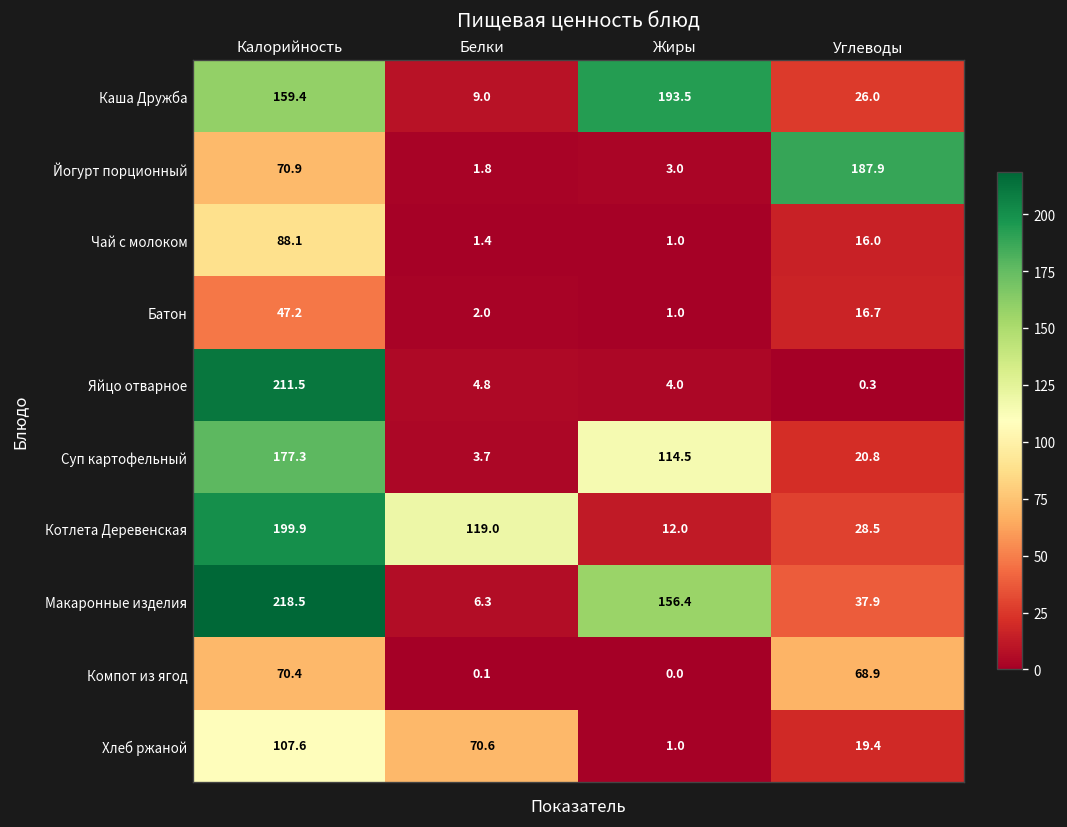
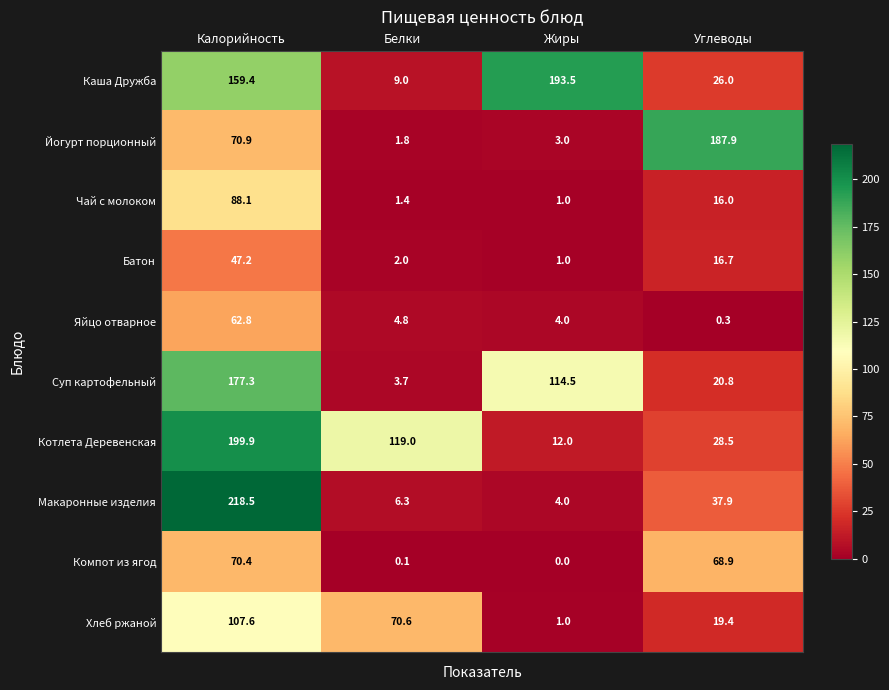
  {
    "Каша Дружба": {
      "Калорийность": 159.4,
      "Белки": 9.0,
      "Жиры": 193.5,
      "Углеводы": 26.0
    },
    "Йогурт порционный": {
      "Калорийность": 70.9,
      "Белки": 1.8,
      "Жиры": 3.0,
      "Углеводы": 187.9
    },
    "Чай с молоком": {
      "Калорийность": 88.1,
      "Белки": 1.4,
      "Жиры": 1.0,
      "Углеводы": 16.0
    },
    "Батон": {
      "Калорийность": 47.2,
      "Белки": 2.0,
      "Жиры": 1.0,
      "Углеводы": 16.7
    },
    "Яйцо отварное": {
-     "Калорийность": 211.5,
+     "Калорийность": 62.8,
      "Белки": 4.8,
      "Жиры": 4.0,
      "Углеводы": 0.3
    },
    "Суп картофельный": {
      "Калорийность": 177.3,
      "Белки": 3.7,
      "Жиры": 114.5,
      "Углеводы": 20.8
    },
    "Котлета Деревенская": {
      "Калорийность": 199.9,
      "Белки": 119.0,
      "Жиры": 12.0,
      "Углеводы": 28.5
    },
    "Макаронные изделия": {
      "Калорийность": 218.5,
      "Белки": 6.3,
-     "Жиры": 156.4,
+     "Жиры": 4.0,
      "Углеводы": 37.9
    },
    "Компот из ягод": {
      "Калорийность": 70.4,
      "Белки": 0.1,
      "Жиры": 0.0,
      "Углеводы": 68.9
    },
    "Хлеб ржаной": {
      "Калорийность": 107.6,
      "Белки": 70.6,
      "Жиры": 1.0,
      "Углеводы": 19.4
    }
  }
